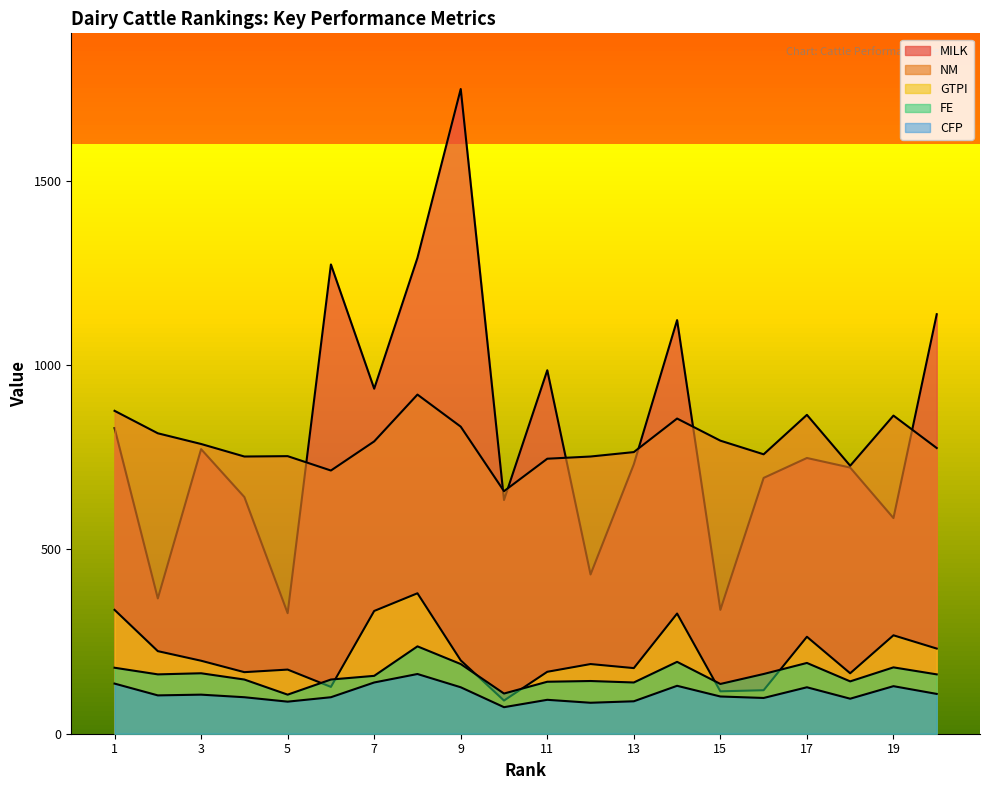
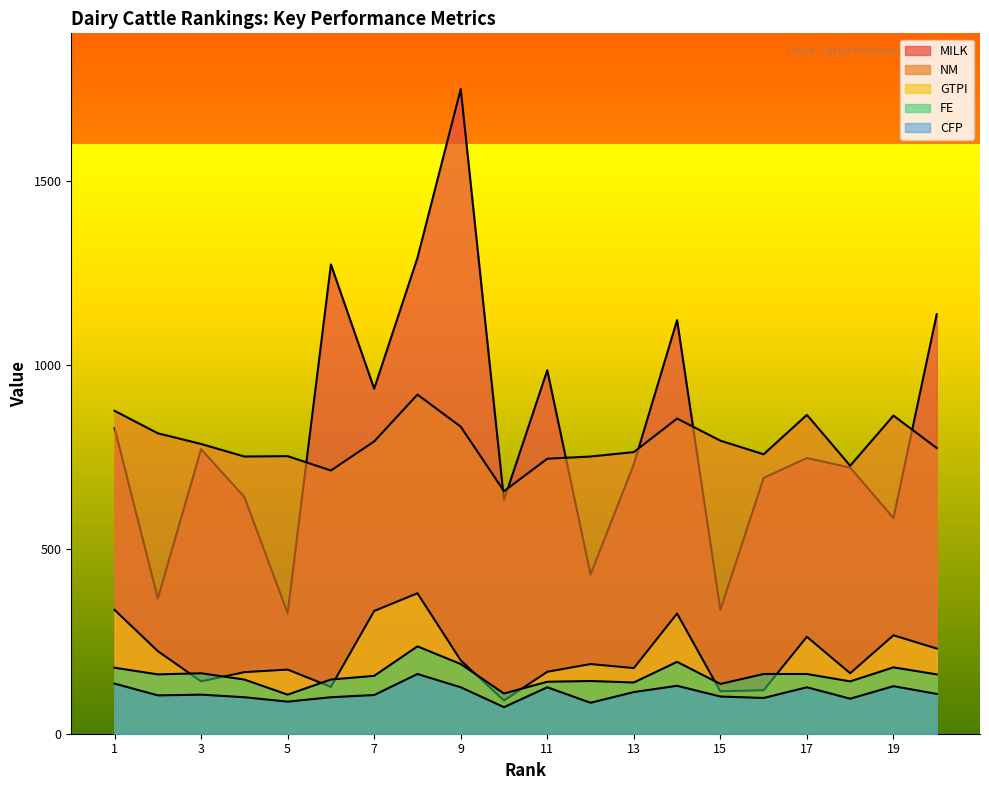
  {
    "GTPI": {
      "1": 340,
-     "3": 200,
+     "3": 140,
      "5": 170,
      "7": 330,
      "9": 200,
      "11": 170,
      "13": 180,
      "15": 120,
      "17": 260,
      "19": 270
    },
    "FE": {
      "1": 180,
      "3": 160,
      "5": 110,
      "7": 160,
      "9": 190,
      "11": 140,
      "13": 140,
      "15": 140,
-     "17": 190,
+     "17": 160,
      "19": 180
    },
    "CFP": {
      "1": 140,
      "3": 110,
      "5": 90,
-     "7": 140,
+     "7": 110,
      "9": 130,
-     "11": 90,
-     "13": 90,
+     "11": 130,
+     "13": 110,
      "15": 100,
      "17": 130,
      "19": 130
    }
  }
